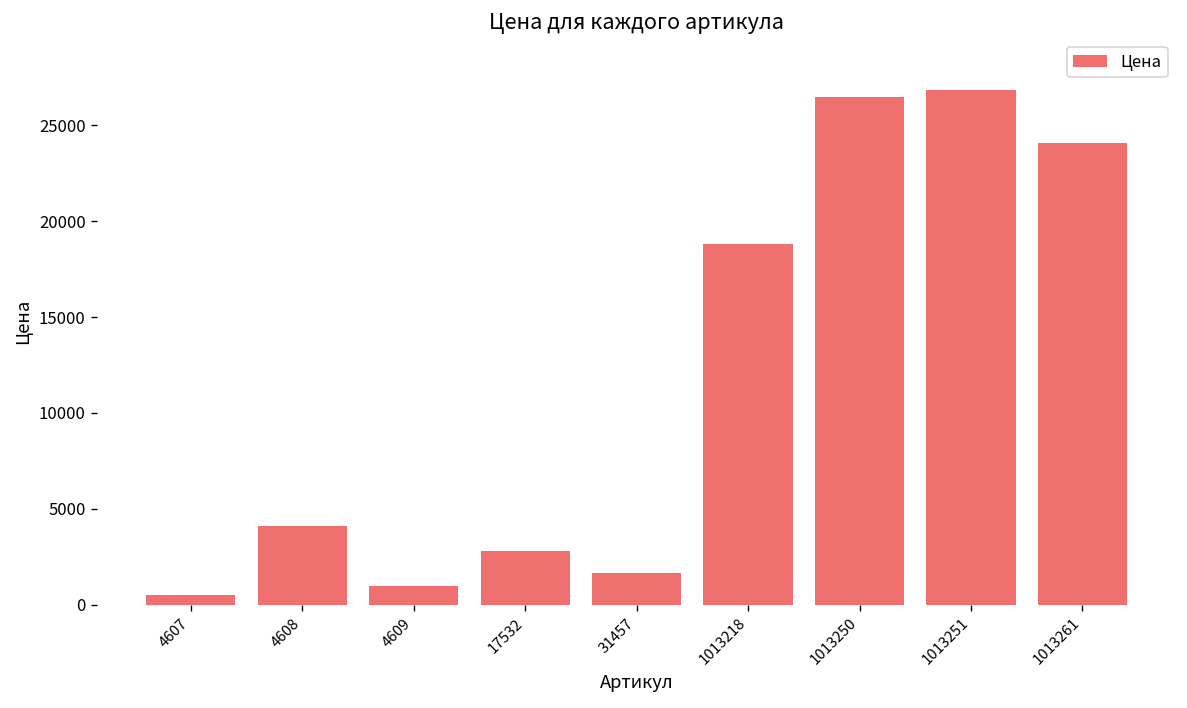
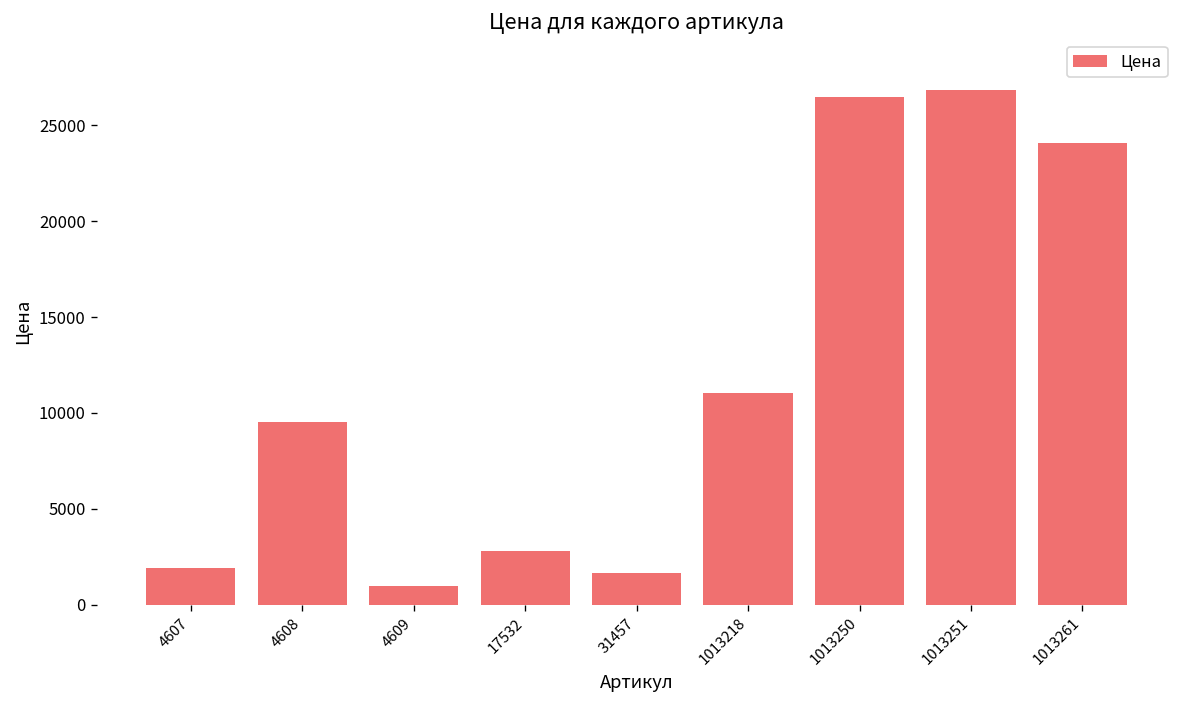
  {
-   "4607": 500,
-   "4608": 4100,
+   "4607": 1900,
+   "4608": 9500,
    "4609": 1000,
    "17532": 2800,
    "31457": 1700,
-   "1013218": 18800,
+   "1013218": 11000,
    "1013250": 26500,
    "1013251": 26800,
    "1013261": 24100
  }
